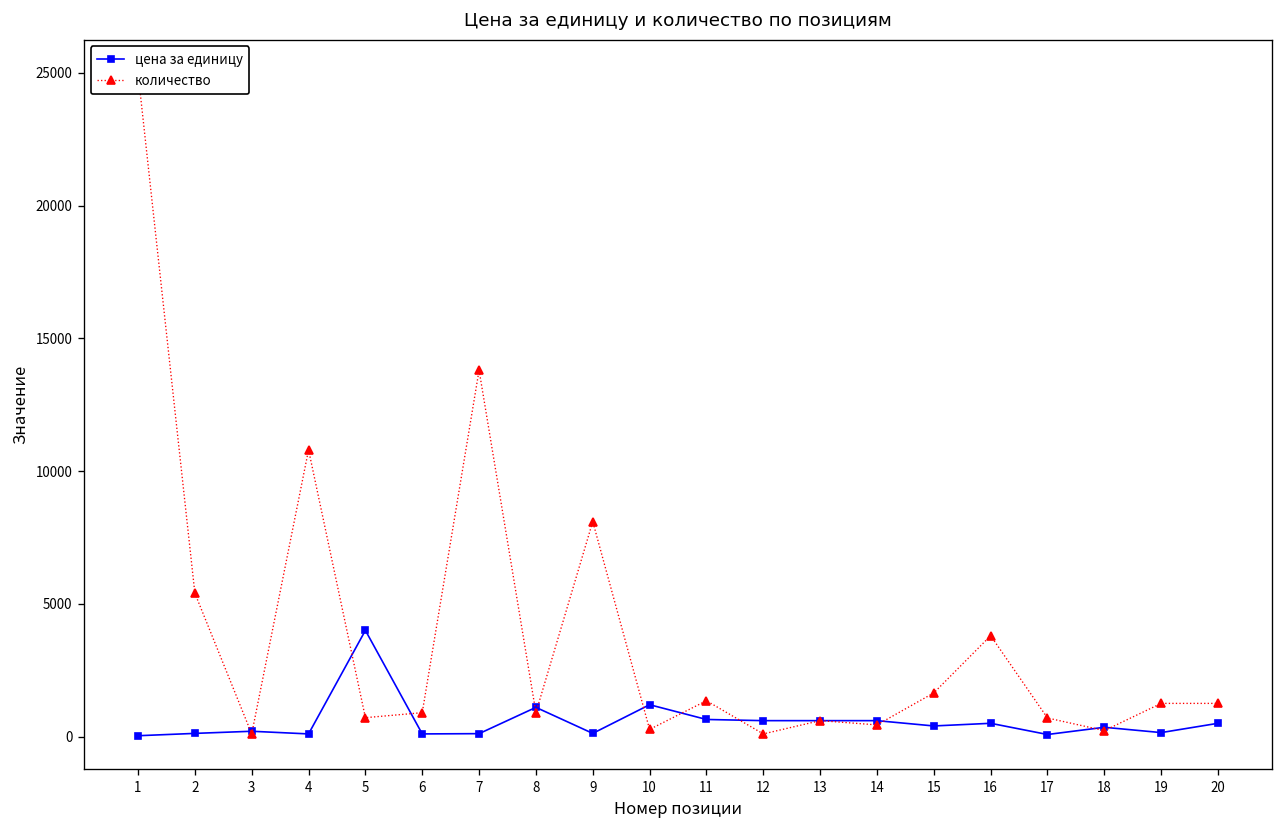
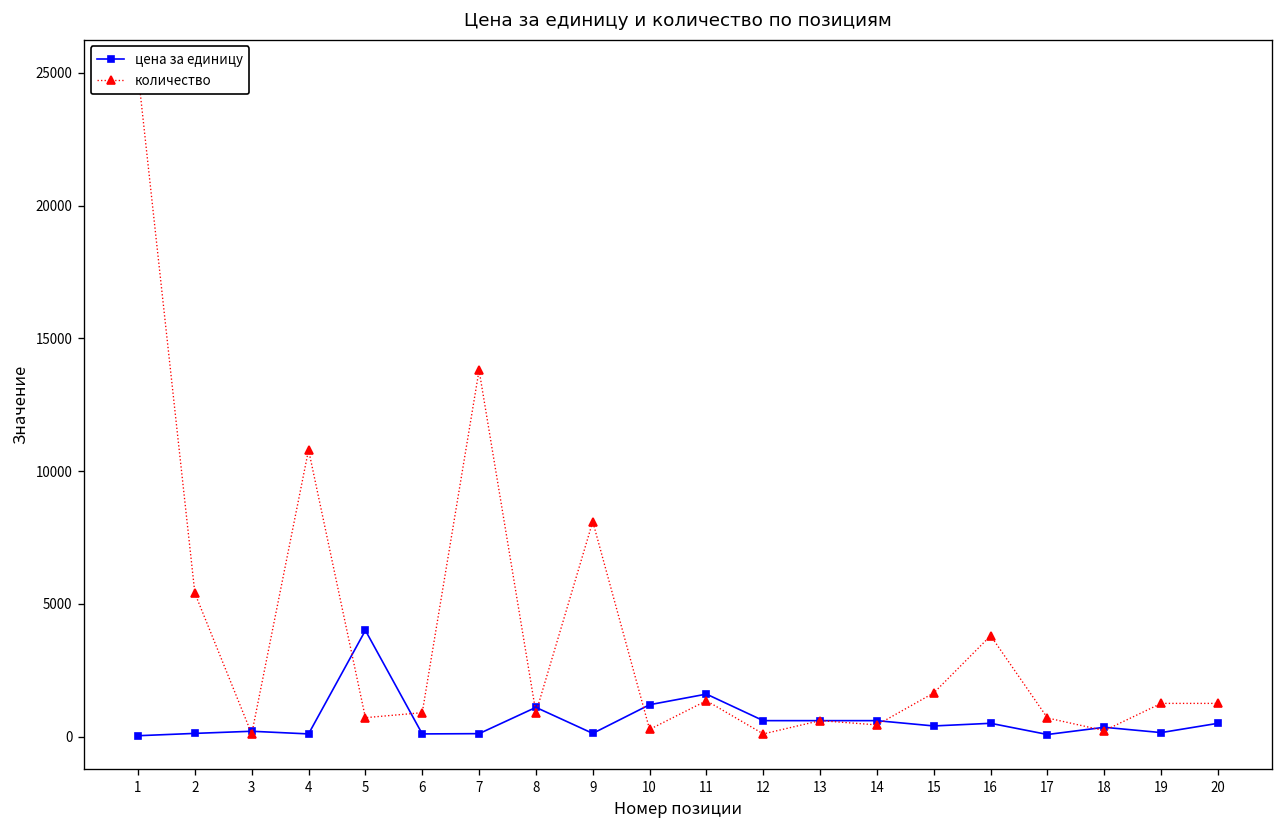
  {
    "цена за единицу": {
      "1": 0,
      "2": 100,
      "4": 100,
      "5": 4000,
      "6": 100,
      "7": 100,
      "8": 1100,
      "9": 100,
      "10": 1200,
-     "11": 600,
+     "11": 1600,
      "12": 600,
      "14": 600,
      "15": 400,
      "16": 500,
      "17": 100,
      "18": 400,
      "19": 200,
      "20": 500
    },
    "количество": {
      "2": 5400,
      "4": 10800,
      "5": 700,
      "6": 900,
      "7": 13800,
      "8": 900,
      "9": 8100,
      "10": 300,
      "11": 1400,
      "12": 100,
      "14": 400,
      "15": 1600,
      "16": 3800,
      "17": 700,
      "18": 200,
      "19": 1300,
      "20": 1300
    }
  }
